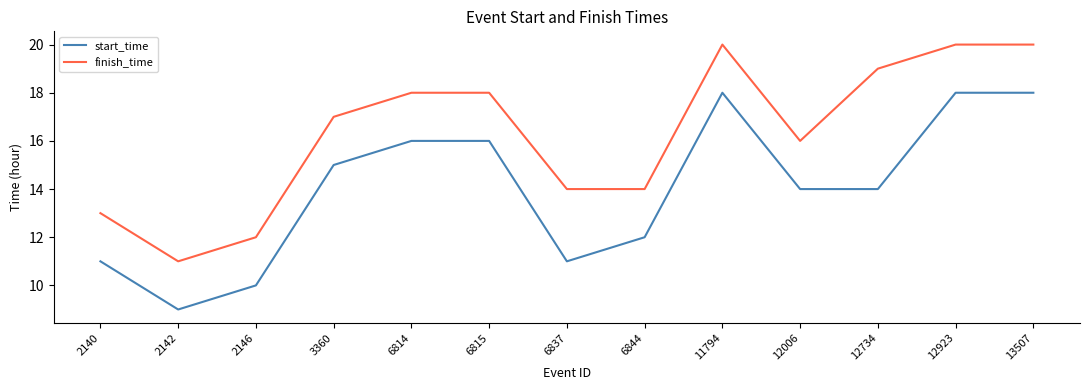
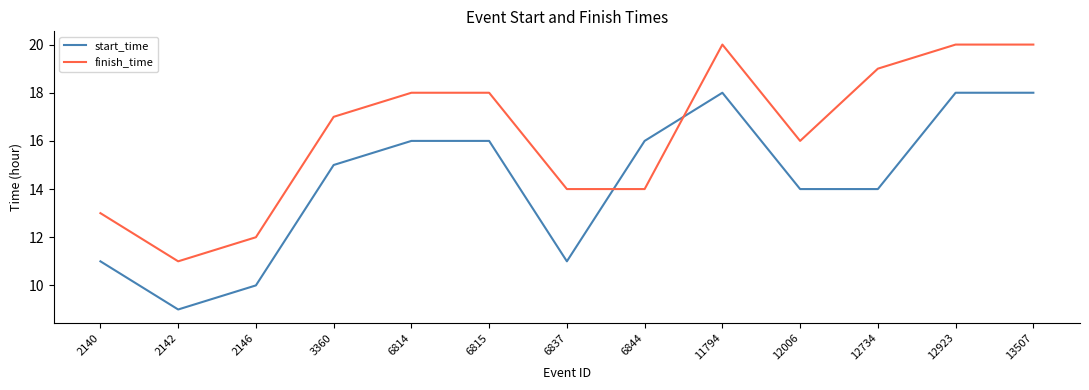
  {
    "start_time": {
      "2140": 11,
      "2142": 9,
      "2146": 10,
      "3360": 15,
      "6814": 16,
      "6815": 16,
      "6837": 11,
-     "6844": 12,
+     "6844": 16,
      "11794": 18,
      "12006": 14,
      "12734": 14,
      "12923": 18,
      "13507": 18
    },
    "finish_time": {
      "2140": 13,
      "2142": 11,
      "2146": 12,
      "3360": 17,
      "6814": 18,
      "6815": 18,
      "6837": 14,
      "6844": 14,
      "11794": 20,
      "12006": 16,
      "12734": 19,
      "12923": 20,
      "13507": 20
    }
  }
